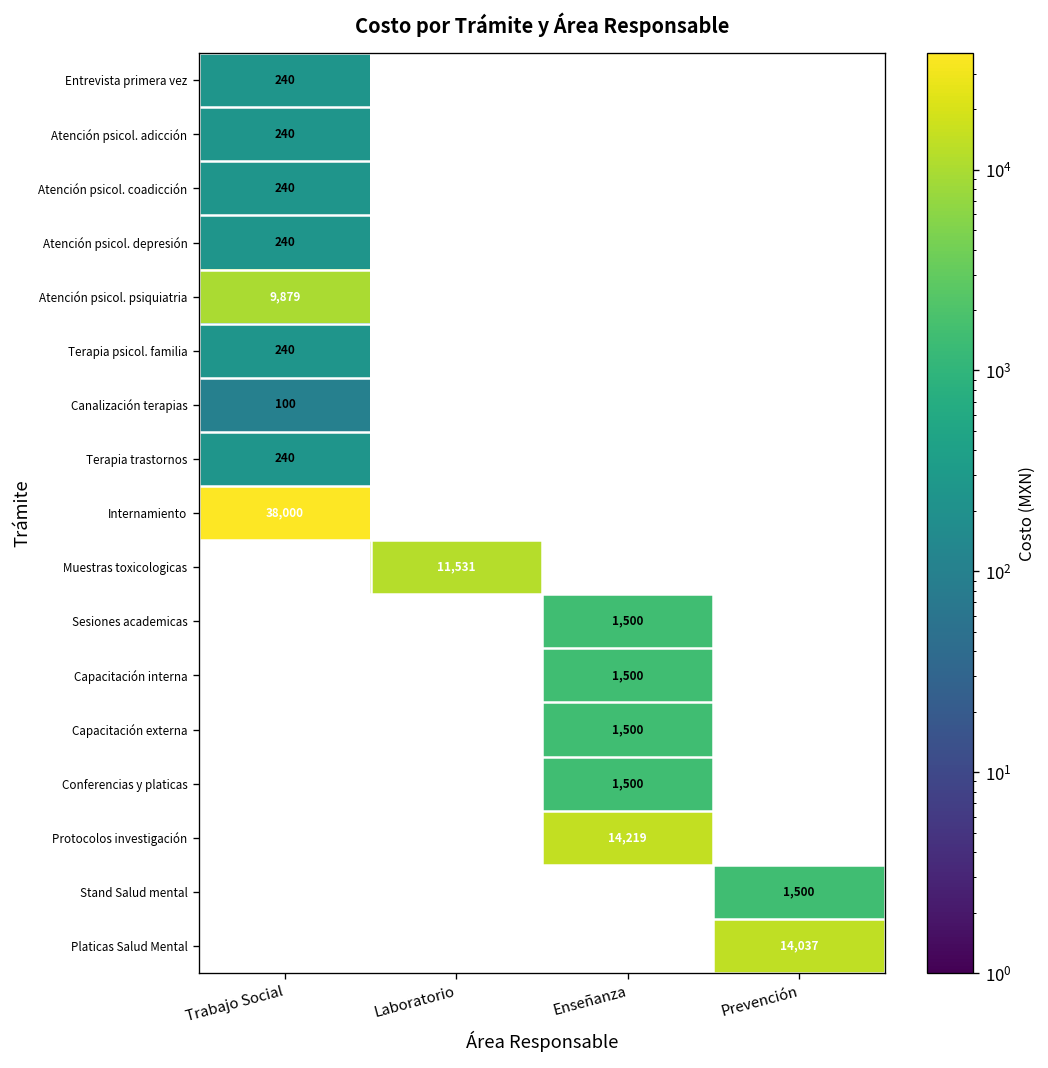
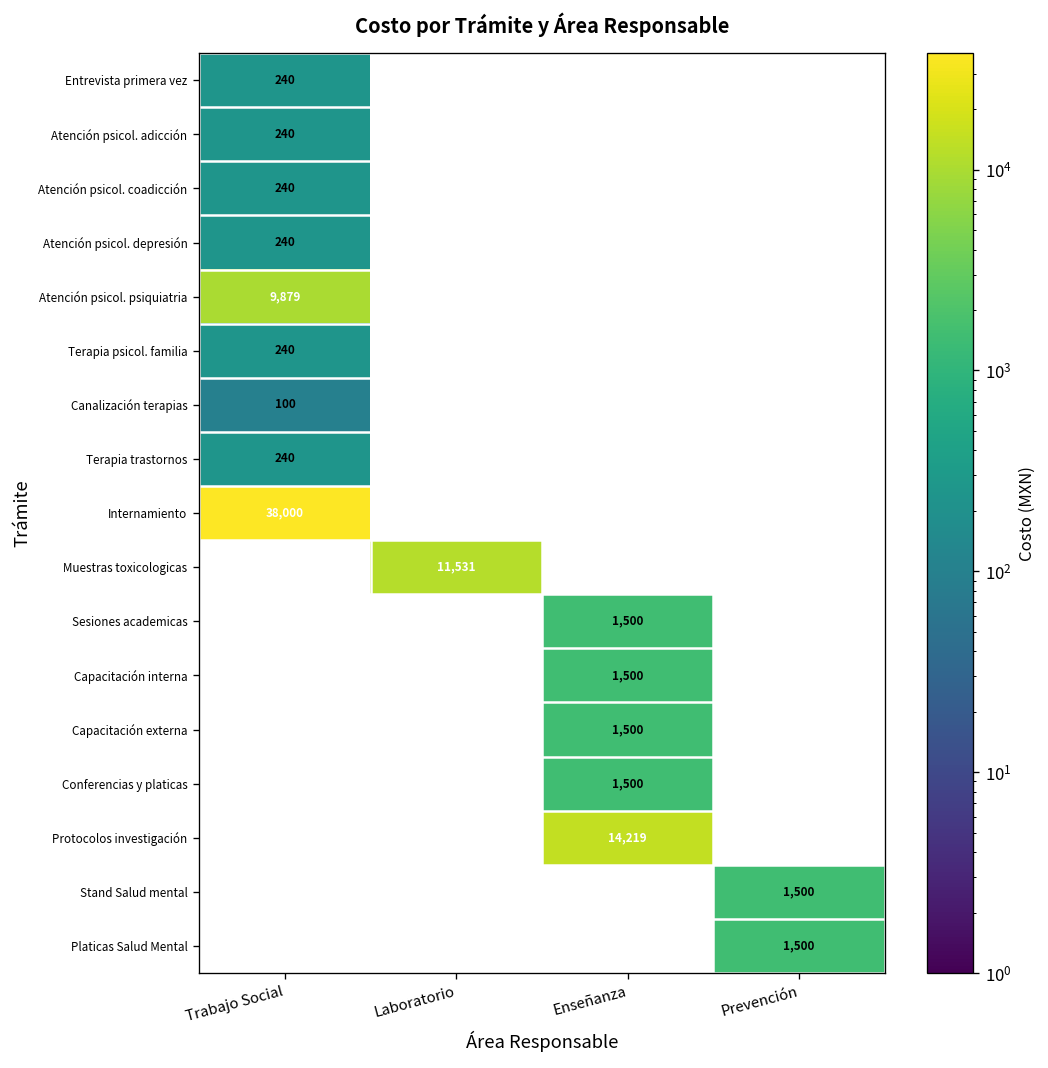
  {
    "Entrevista primera vez": {
      "Trabajo Social": "240"
    },
    "Atención psicol. adicción": {
      "Trabajo Social": "240"
    },
    "Atención psicol. coadicción": {
      "Trabajo Social": "240"
    },
    "Atención psicol. depresión": {
      "Trabajo Social": "240"
    },
    "Atención psicol. psiquiatria": {
      "Trabajo Social": "9,879"
    },
    "Terapia psicol. familia": {
      "Trabajo Social": "240"
    },
    "Canalización terapias": {
      "Trabajo Social": "100"
    },
    "Terapia trastornos": {
      "Trabajo Social": "240"
    },
    "Internamiento": {
      "Trabajo Social": "38,000"
    },
    "Muestras toxicologicas": {
      "Laboratorio": "11,531"
    },
    "Sesiones academicas": {
      "Enseñanza": "1,500"
    },
    "Capacitación interna": {
      "Enseñanza": "1,500"
    },
    "Capacitación externa": {
      "Enseñanza": "1,500"
    },
    "Conferencias y platicas": {
      "Enseñanza": "1,500"
    },
    "Protocolos investigación": {
      "Enseñanza": "14,219"
    },
    "Stand Salud mental": {
      "Prevención": "1,500"
    },
    "Platicas Salud Mental": {
-     "Prevención": "14,037"
+     "Prevención": "1,500"
    }
  }
